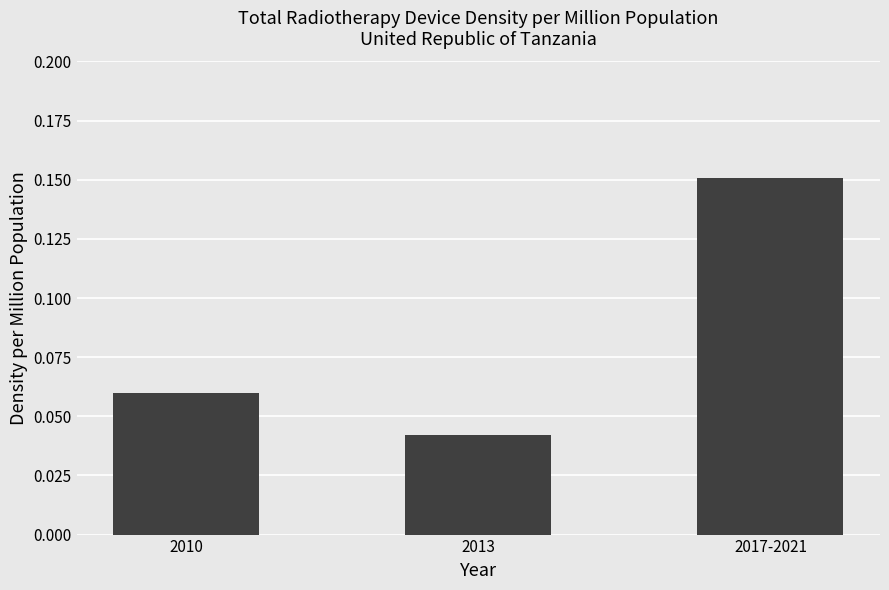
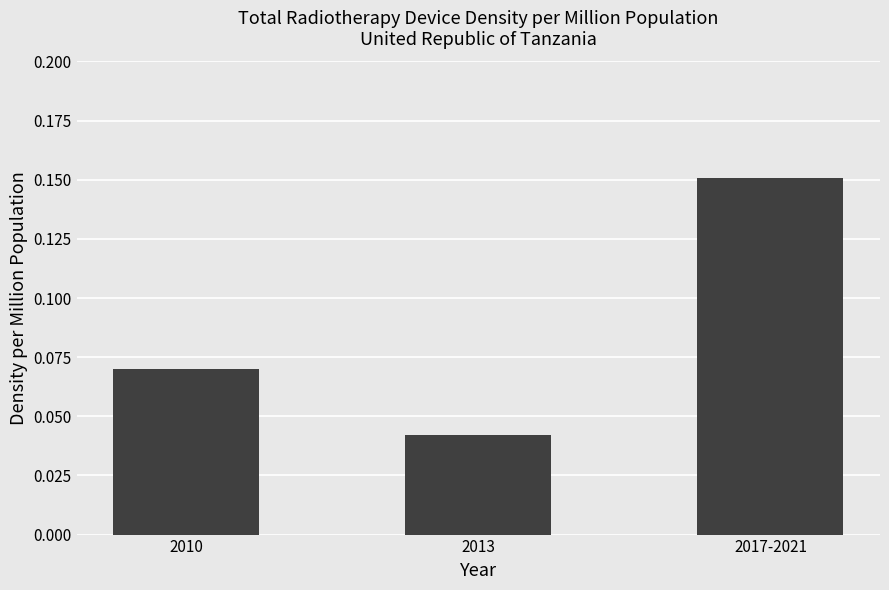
  {
-   "2010": 0.06,
+   "2010": 0.07,
    "2013": 0.042,
    "2017-2021": 0.15
  }
